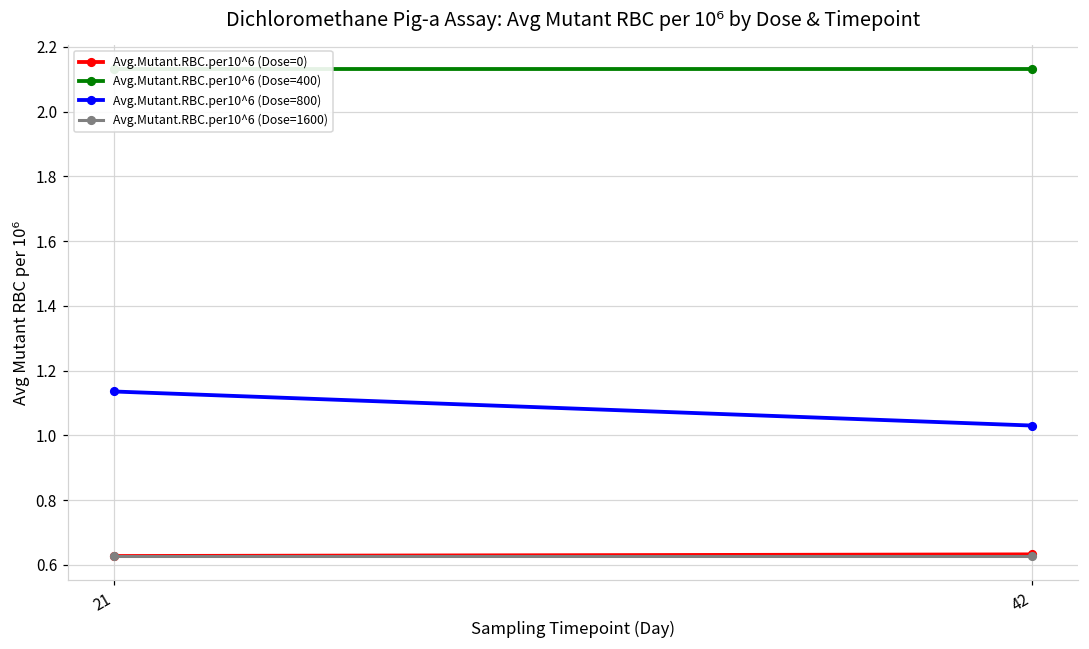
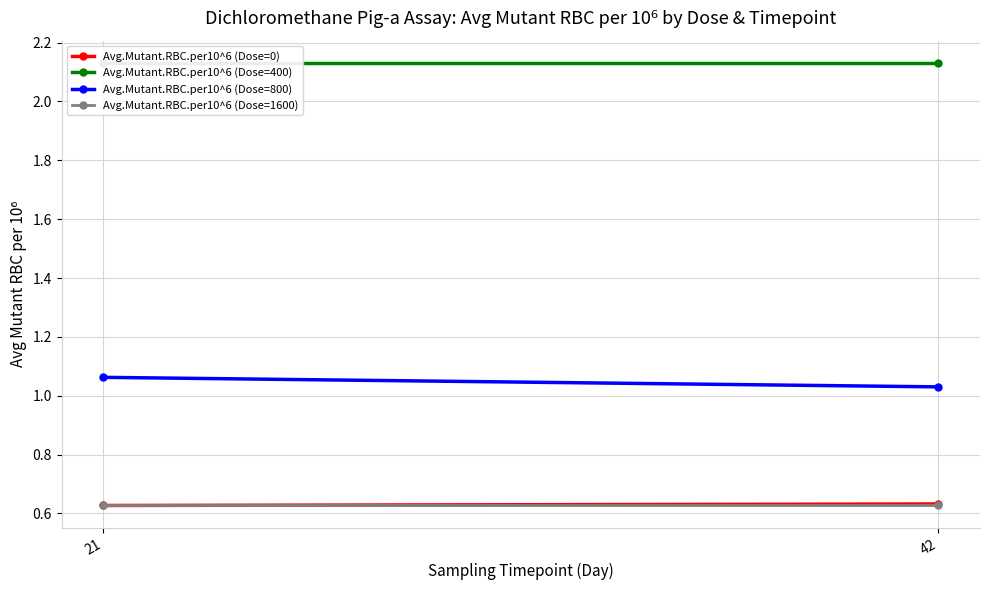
  {
    "Avg.Mutant.RBC.per10^6 (Dose=400)": {
      "42": 2.13
    },
    "Avg.Mutant.RBC.per10^6 (Dose=800)": {
-     "21": 1.14,
+     "21": 1.06,
      "42": 1.03
    }
  }
